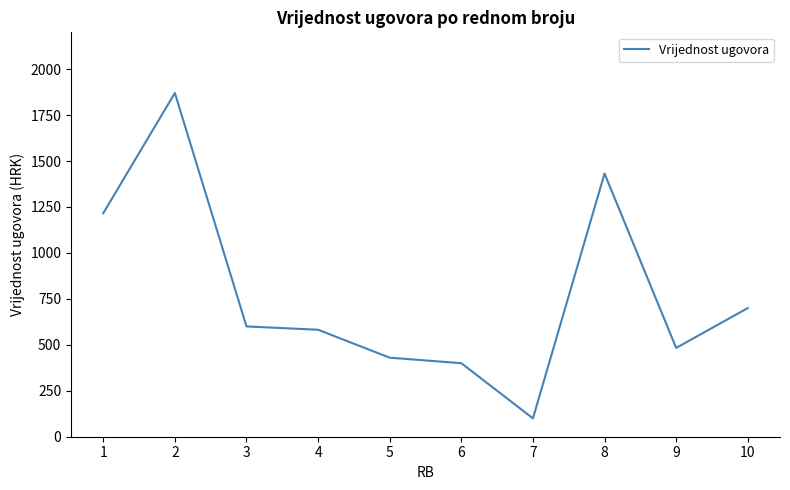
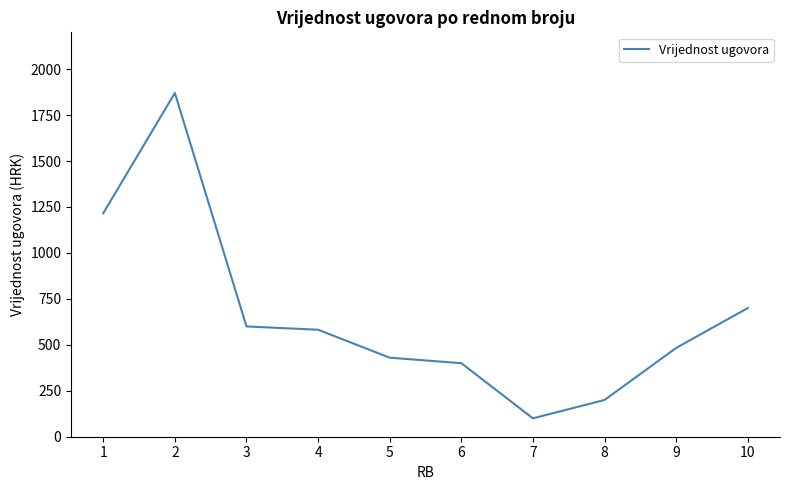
  {
    "1": 1220,
    "2": 1870,
    "3": 600,
    "4": 580,
    "5": 430,
    "6": 400,
    "7": 100,
-   "8": 1430,
+   "8": 200,
    "9": 480,
    "10": 700
  }
